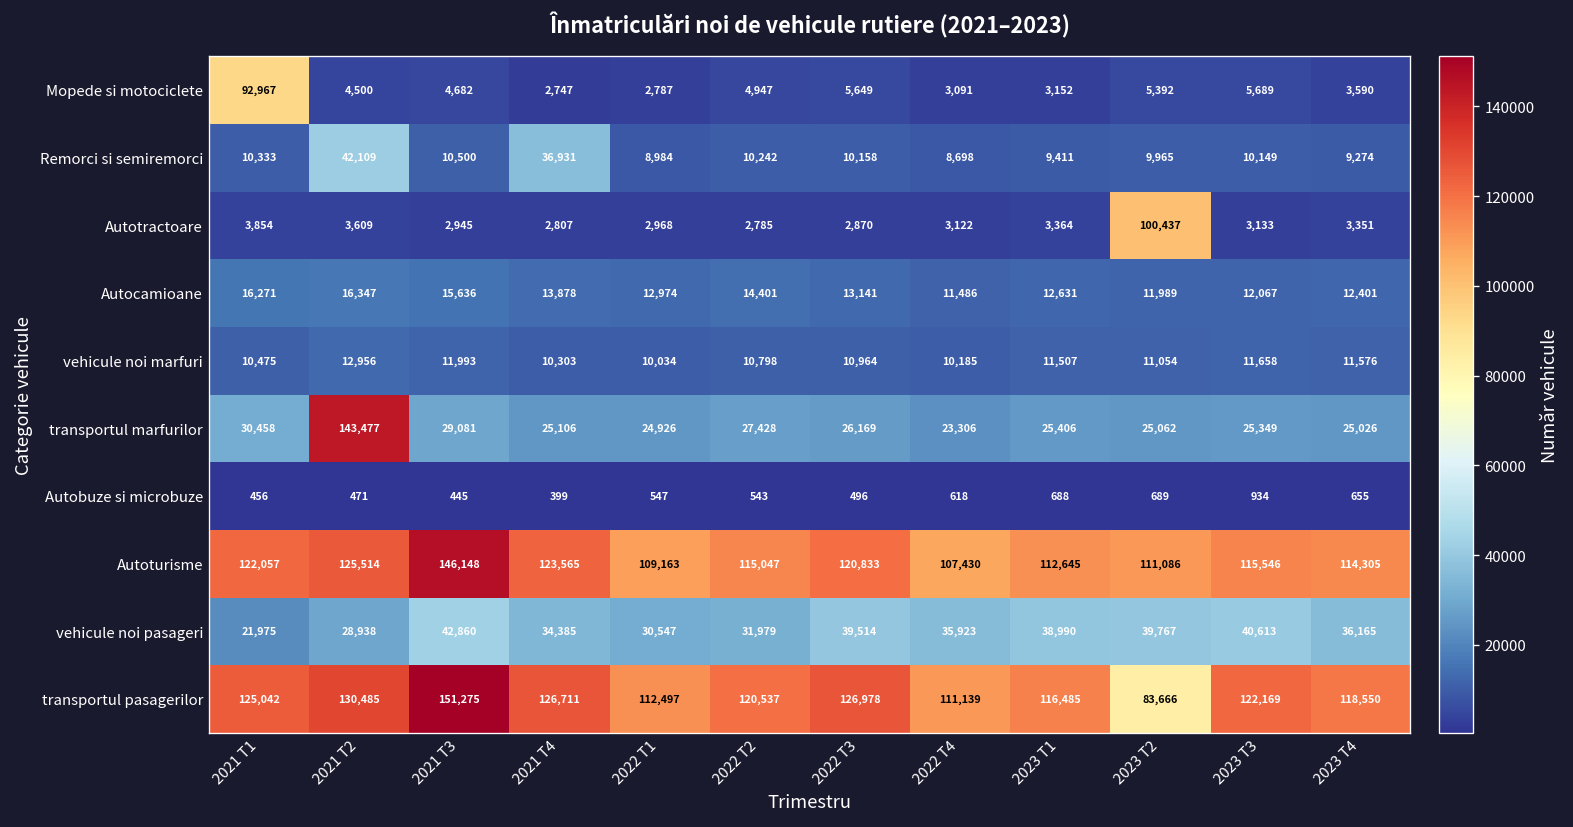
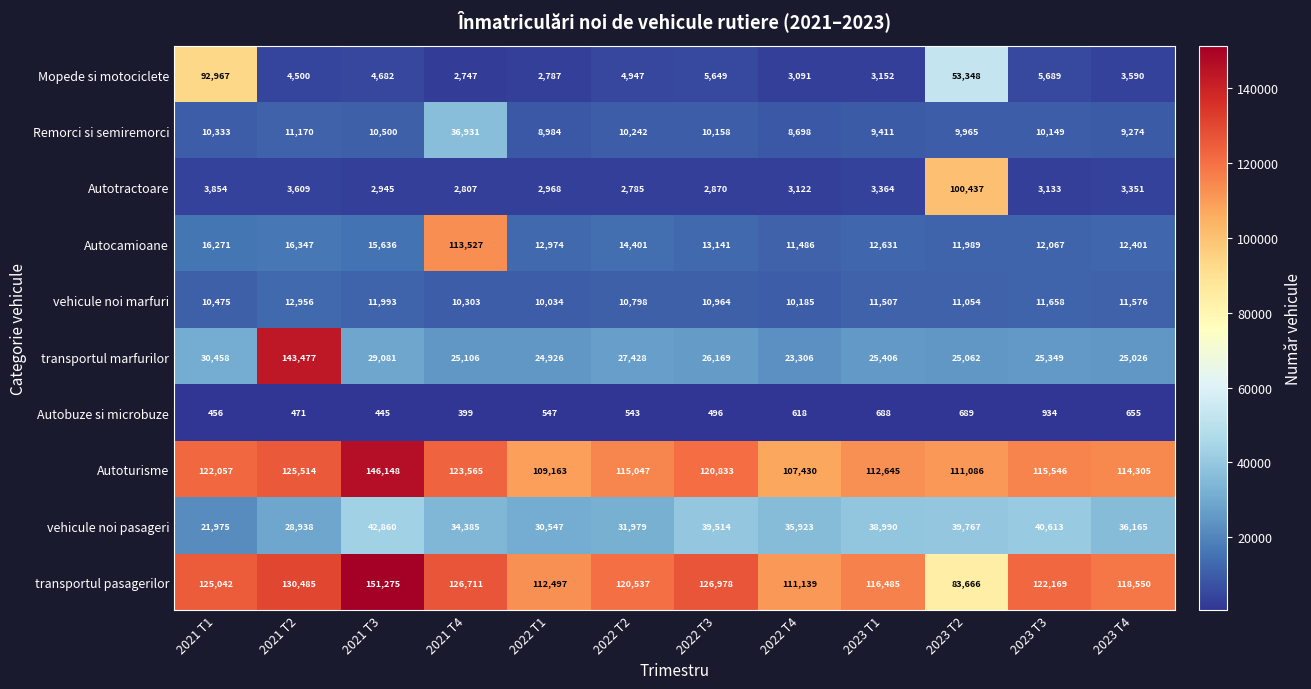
  {
    "Mopede si motociclete": {
      "2021 T1": "92,967",
      "2021 T2": "4,500",
      "2021 T3": "4,682",
      "2021 T4": "2,747",
      "2022 T1": "2,787",
      "2022 T2": "4,947",
      "2022 T3": "5,649",
      "2022 T4": "3,091",
      "2023 T1": "3,152",
-     "2023 T2": "5,392",
+     "2023 T2": "53,348",
      "2023 T3": "5,689",
      "2023 T4": "3,590"
    },
    "Remorci si semiremorci": {
      "2021 T1": "10,333",
-     "2021 T2": "42,109",
+     "2021 T2": "11,170",
      "2021 T3": "10,500",
      "2021 T4": "36,931",
      "2022 T1": "8,984",
      "2022 T2": "10,242",
      "2022 T3": "10,158",
      "2022 T4": "8,698",
      "2023 T1": "9,411",
      "2023 T2": "9,965",
      "2023 T3": "10,149",
      "2023 T4": "9,274"
    },
    "Autotractoare": {
      "2021 T1": "3,854",
      "2021 T2": "3,609",
      "2021 T3": "2,945",
      "2021 T4": "2,807",
      "2022 T1": "2,968",
      "2022 T2": "2,785",
      "2022 T3": "2,870",
      "2022 T4": "3,122",
      "2023 T1": "3,364",
      "2023 T2": "100,437",
      "2023 T3": "3,133",
      "2023 T4": "3,351"
    },
    "Autocamioane": {
      "2021 T1": "16,271",
      "2021 T2": "16,347",
      "2021 T3": "15,636",
-     "2021 T4": "13,878",
+     "2021 T4": "113,527",
      "2022 T1": "12,974",
      "2022 T2": "14,401",
      "2022 T3": "13,141",
      "2022 T4": "11,486",
      "2023 T1": "12,631",
      "2023 T2": "11,989",
      "2023 T3": "12,067",
      "2023 T4": "12,401"
    },
    "vehicule noi marfuri": {
      "2021 T1": "10,475",
      "2021 T2": "12,956",
      "2021 T3": "11,993",
      "2021 T4": "10,303",
      "2022 T1": "10,034",
      "2022 T2": "10,798",
      "2022 T3": "10,964",
      "2022 T4": "10,185",
      "2023 T1": "11,507",
      "2023 T2": "11,054",
      "2023 T3": "11,658",
      "2023 T4": "11,576"
    },
    "transportul marfurilor": {
      "2021 T1": "30,458",
      "2021 T2": "143,477",
      "2021 T3": "29,081",
      "2021 T4": "25,106",
      "2022 T1": "24,926",
      "2022 T2": "27,428",
      "2022 T3": "26,169",
      "2022 T4": "23,306",
      "2023 T1": "25,406",
      "2023 T2": "25,062",
      "2023 T3": "25,349",
      "2023 T4": "25,026"
    },
    "Autobuze si microbuze": {
      "2021 T1": "456",
      "2021 T2": "471",
      "2021 T3": "445",
      "2021 T4": "399",
      "2022 T1": "547",
      "2022 T2": "543",
      "2022 T3": "496",
      "2022 T4": "618",
      "2023 T1": "688",
      "2023 T2": "689",
      "2023 T3": "934",
      "2023 T4": "655"
    },
    "Autoturisme": {
      "2021 T1": "122,057",
      "2021 T2": "125,514",
      "2021 T3": "146,148",
      "2021 T4": "123,565",
      "2022 T1": "109,163",
      "2022 T2": "115,047",
      "2022 T3": "120,833",
      "2022 T4": "107,430",
      "2023 T1": "112,645",
      "2023 T2": "111,086",
      "2023 T3": "115,546",
      "2023 T4": "114,305"
    },
    "vehicule noi pasageri": {
      "2021 T1": "21,975",
      "2021 T2": "28,938",
      "2021 T3": "42,860",
      "2021 T4": "34,385",
      "2022 T1": "30,547",
      "2022 T2": "31,979",
      "2022 T3": "39,514",
      "2022 T4": "35,923",
      "2023 T1": "38,990",
      "2023 T2": "39,767",
      "2023 T3": "40,613",
      "2023 T4": "36,165"
    },
    "transportul pasagerilor": {
      "2021 T1": "125,042",
      "2021 T2": "130,485",
      "2021 T3": "151,275",
      "2021 T4": "126,711",
      "2022 T1": "112,497",
      "2022 T2": "120,537",
      "2022 T3": "126,978",
      "2022 T4": "111,139",
      "2023 T1": "116,485",
      "2023 T2": "83,666",
      "2023 T3": "122,169",
      "2023 T4": "118,550"
    }
  }
